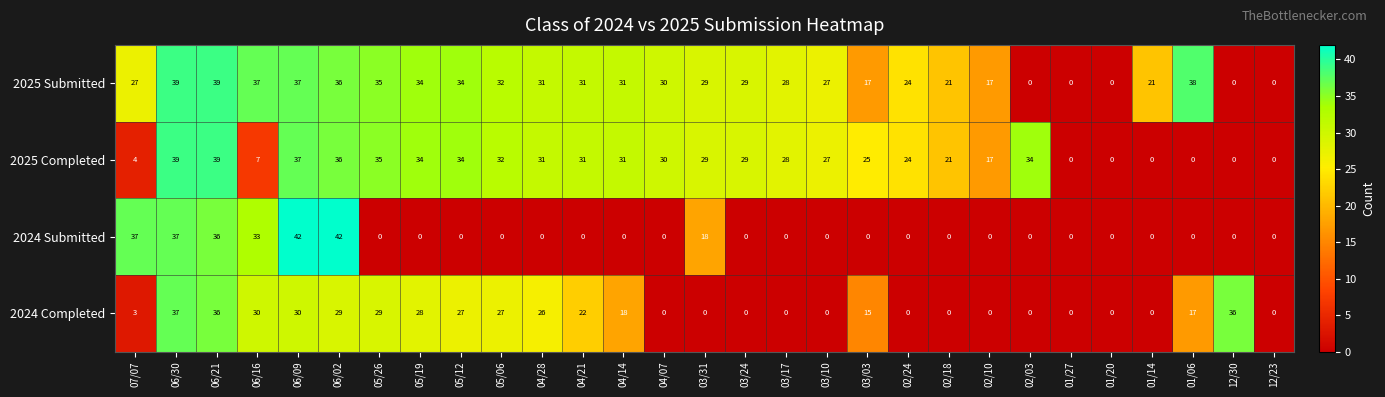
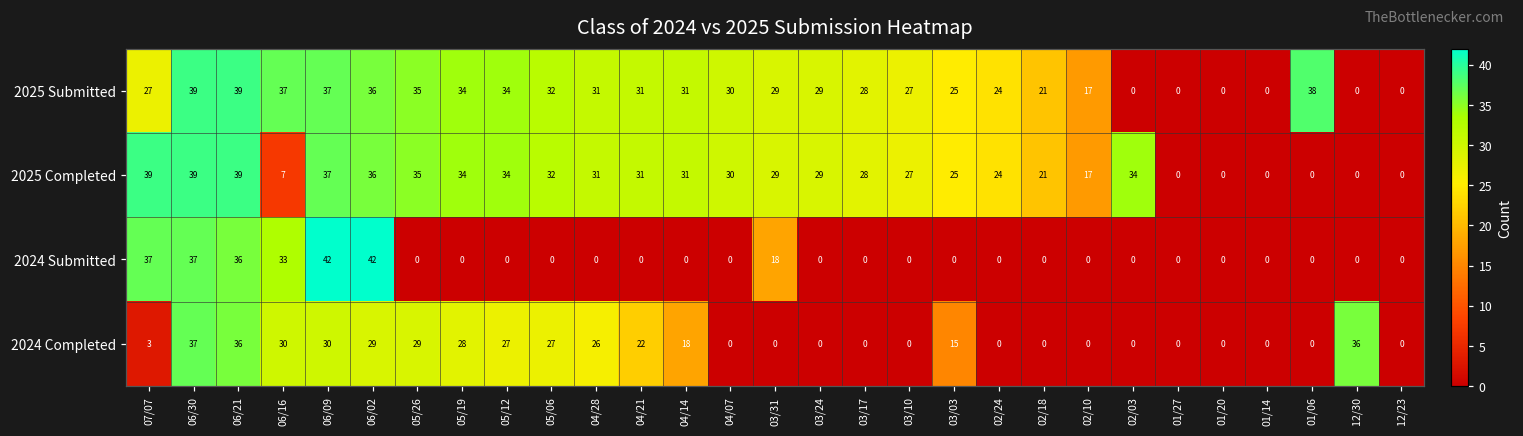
  {
    "2025 Submitted": {
      "07/07": 27,
      "06/30": 39,
      "06/21": 39,
      "06/16": 37,
      "06/09": 37,
      "06/02": 36,
      "05/26": 35,
      "05/19": 34,
      "05/12": 34,
      "05/06": 32,
      "04/28": 31,
      "04/21": 31,
      "04/14": 31,
      "04/07": 30,
      "03/31": 29,
      "03/24": 29,
      "03/17": 28,
      "03/10": 27,
-     "03/03": 17,
+     "03/03": 25,
      "02/24": 24,
      "02/18": 21,
      "02/10": 17,
      "02/03": 0,
      "01/27": 0,
      "01/20": 0,
-     "01/14": 21,
+     "01/14": 0,
      "01/06": 38,
      "12/30": 0,
      "12/23": 0
    },
    "2025 Completed": {
-     "07/07": 4,
+     "07/07": 39,
      "06/30": 39,
      "06/21": 39,
      "06/16": 7,
      "06/09": 37,
      "06/02": 36,
      "05/26": 35,
      "05/19": 34,
      "05/12": 34,
      "05/06": 32,
      "04/28": 31,
      "04/21": 31,
      "04/14": 31,
      "04/07": 30,
      "03/31": 29,
      "03/24": 29,
      "03/17": 28,
      "03/10": 27,
      "03/03": 25,
      "02/24": 24,
      "02/18": 21,
      "02/10": 17,
      "02/03": 34,
      "01/27": 0,
      "01/20": 0,
      "01/14": 0,
      "01/06": 0,
      "12/30": 0,
      "12/23": 0
    },
    "2024 Submitted": {
      "07/07": 37,
      "06/30": 37,
      "06/21": 36,
      "06/16": 33,
      "06/09": 42,
      "06/02": 42,
      "05/26": 0,
      "05/19": 0,
      "05/12": 0,
      "05/06": 0,
      "04/28": 0,
      "04/21": 0,
      "04/14": 0,
      "04/07": 0,
      "03/31": 18,
      "03/24": 0,
      "03/17": 0,
      "03/10": 0,
      "03/03": 0,
      "02/24": 0,
      "02/18": 0,
      "02/10": 0,
      "02/03": 0,
      "01/27": 0,
      "01/20": 0,
      "01/14": 0,
      "01/06": 0,
      "12/30": 0,
      "12/23": 0
    },
    "2024 Completed": {
      "07/07": 3,
      "06/30": 37,
      "06/21": 36,
      "06/16": 30,
      "06/09": 30,
      "06/02": 29,
      "05/26": 29,
      "05/19": 28,
      "05/12": 27,
      "05/06": 27,
      "04/28": 26,
      "04/21": 22,
      "04/14": 18,
      "04/07": 0,
      "03/31": 0,
      "03/24": 0,
      "03/17": 0,
      "03/10": 0,
      "03/03": 15,
      "02/24": 0,
      "02/18": 0,
      "02/10": 0,
      "02/03": 0,
      "01/27": 0,
      "01/20": 0,
      "01/14": 0,
-     "01/06": 17,
+     "01/06": 0,
      "12/30": 36,
      "12/23": 0
    }
  }
